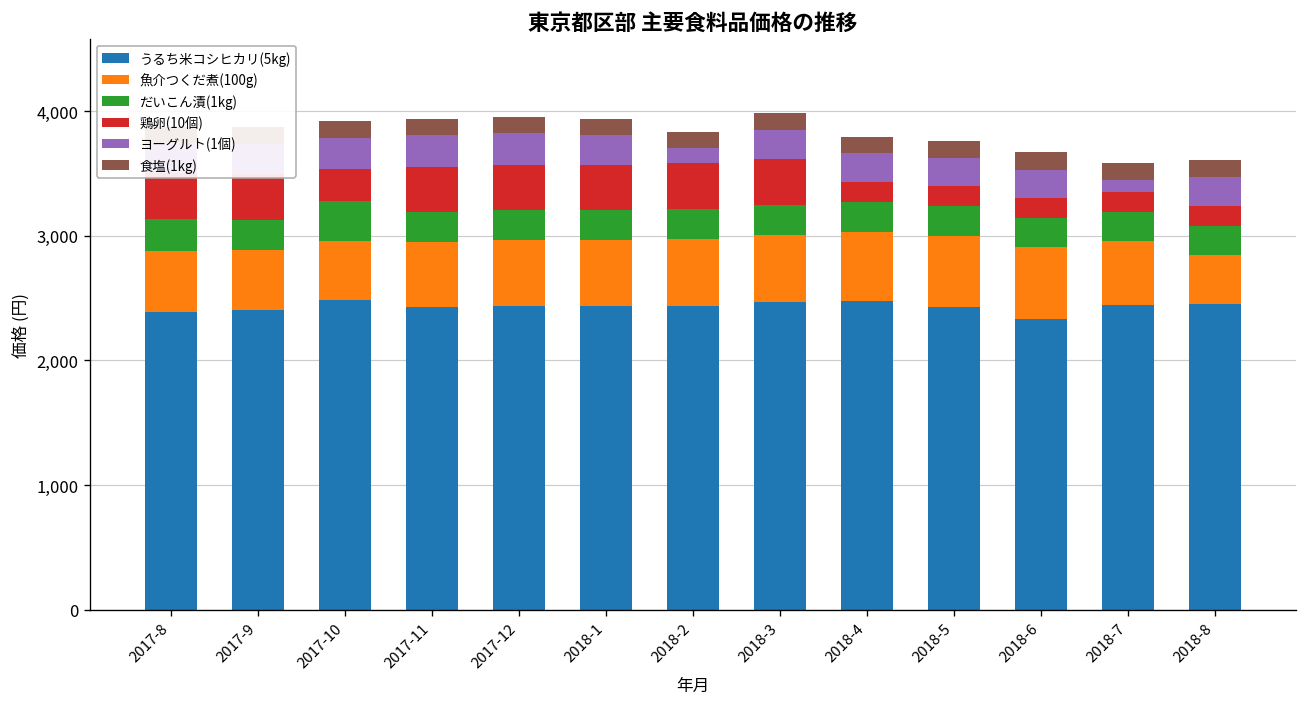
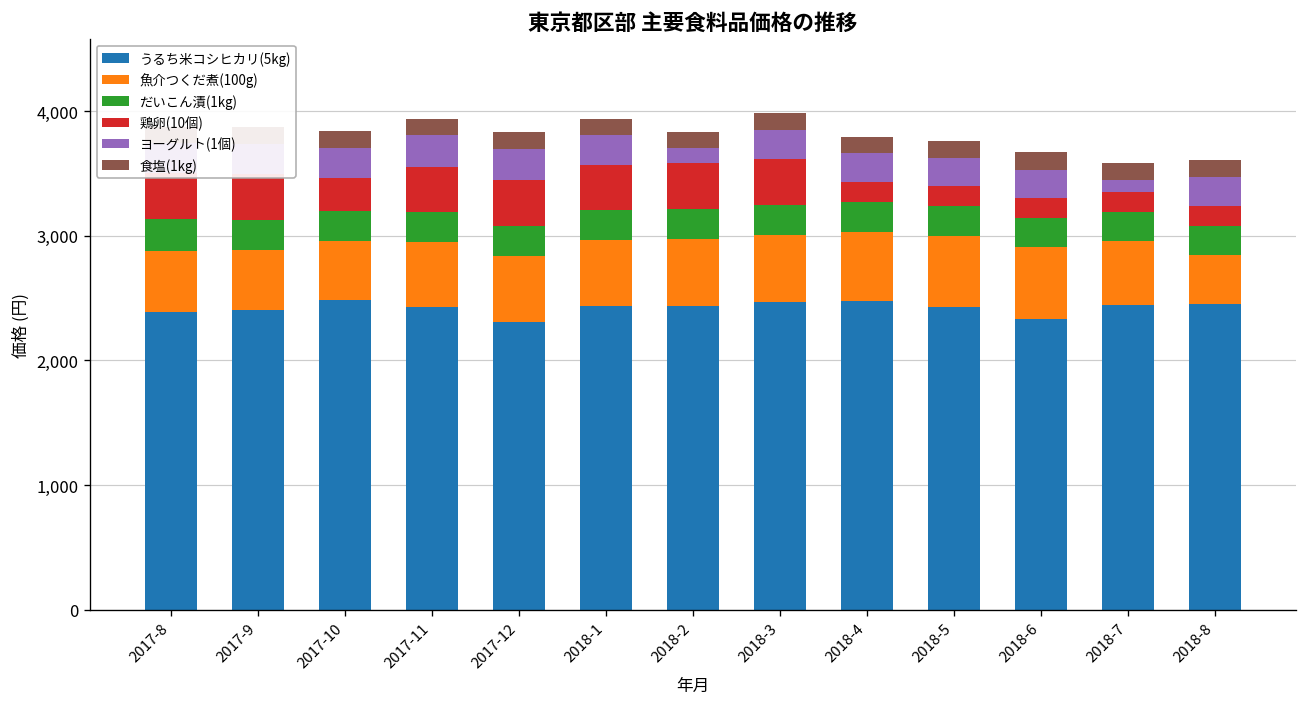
  {
    "うるち米コシヒカリ(5kg)": {
      "2017-8": "2,390",
      "2017-9": "2,400",
      "2017-10": "2,480",
      "2017-11": "2,430",
-     "2017-12": "2,430",
+     "2017-12": "2,310",
      "2018-1": "2,430",
      "2018-2": "2,440",
      "2018-3": "2,470",
      "2018-4": "2,470",
      "2018-5": "2,430",
      "2018-6": "2,330",
      "2018-7": "2,440",
      "2018-8": "2,450"
    },
    "魚介つくだ煮(100g)": {
      "2017-8": "480",
      "2017-9": "490",
      "2017-10": "480",
      "2017-11": "520",
      "2017-12": "530",
      "2018-1": "530",
      "2018-2": "540",
      "2018-3": "540",
      "2018-4": "560",
      "2018-5": "570",
      "2018-6": "580",
      "2018-7": "510",
      "2018-8": "390"
    },
    "だいこん漬(1kg)": {
      "2017-8": "260",
      "2017-9": "240",
-     "2017-10": "320",
+     "2017-10": "240",
      "2017-11": "240",
      "2017-12": "240",
      "2018-1": "240",
      "2018-2": "240",
      "2018-3": "240",
      "2018-4": "240",
      "2018-5": "240",
      "2018-6": "230",
      "2018-7": "230",
      "2018-8": "240"
    },
    "鶏卵(10個)": {
      "2017-8": "370",
      "2017-9": "370",
      "2017-10": "260",
      "2017-11": "370",
      "2017-12": "370",
      "2018-1": "370",
      "2018-2": "370",
      "2018-3": "370",
      "2018-4": "160",
      "2018-5": "160",
      "2018-6": "160",
      "2018-7": "160",
      "2018-8": "160"
    },
    "ヨーグルト(1個)": {
      "2017-10": "250",
      "2017-11": "250",
      "2017-12": "250",
      "2018-1": "240",
      "2018-2": "120",
      "2018-3": "240",
      "2018-4": "230",
      "2018-5": "230",
      "2018-6": "230",
      "2018-7": "100",
      "2018-8": "230"
    },
    "食塩(1kg)": {
      "2017-10": "140",
      "2017-11": "130",
      "2017-12": "130",
      "2018-1": "130",
      "2018-2": "130",
      "2018-3": "130",
      "2018-4": "130",
      "2018-5": "140",
      "2018-6": "140",
      "2018-7": "140",
      "2018-8": "140"
    }
  }
